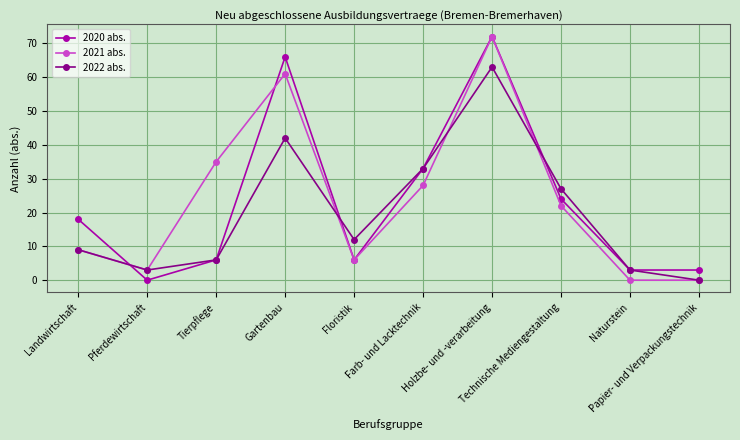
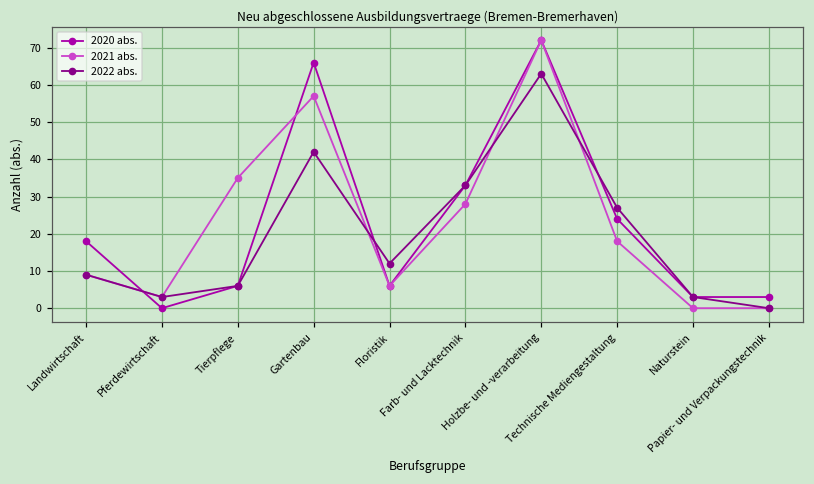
  {
    "2021 abs.": {
      "Tierpflege": 35,
-     "Gartenbau": 61,
+     "Gartenbau": 57,
      "Farb- und Lacktechnik": 28,
-     "Technische Mediengestaltung": 22,
+     "Technische Mediengestaltung": 18,
      "Naturstein": 0
    }
  }
